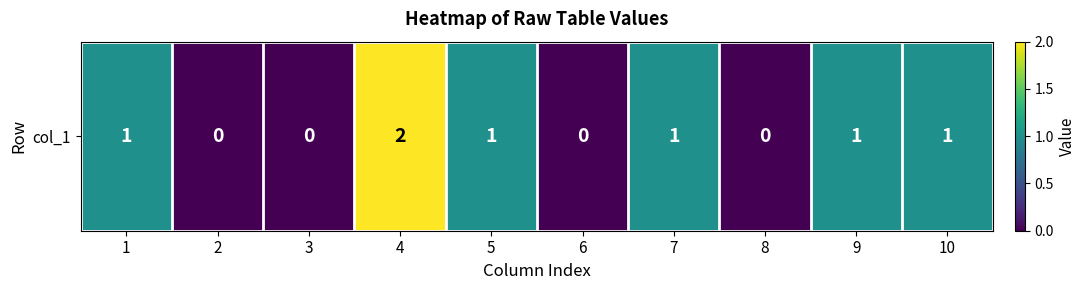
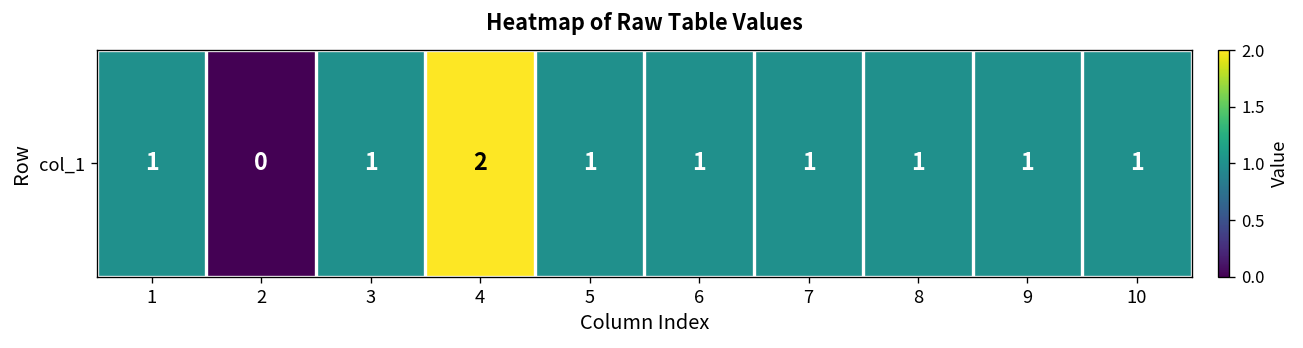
  {
    "col_1": {
      "1": 1,
      "2": 0,
-     "3": 0,
+     "3": 1,
      "4": 2,
      "5": 1,
-     "6": 0,
+     "6": 1,
      "7": 1,
-     "8": 0,
+     "8": 1,
      "9": 1,
      "10": 1
    }
  }
